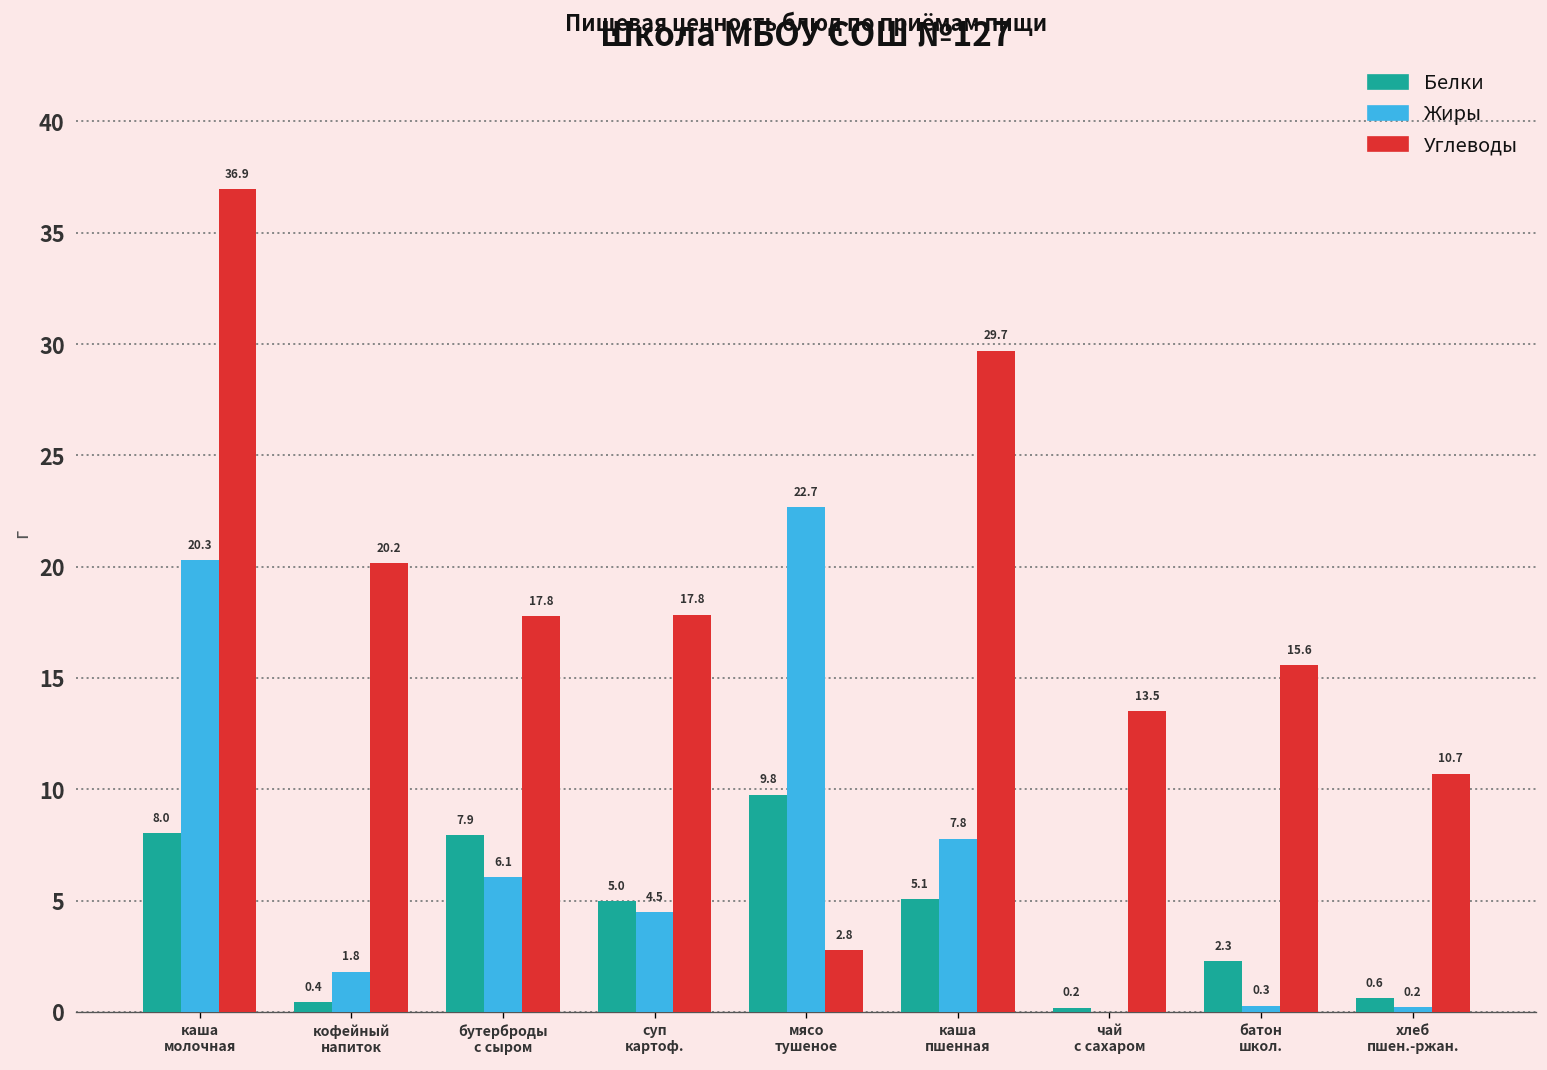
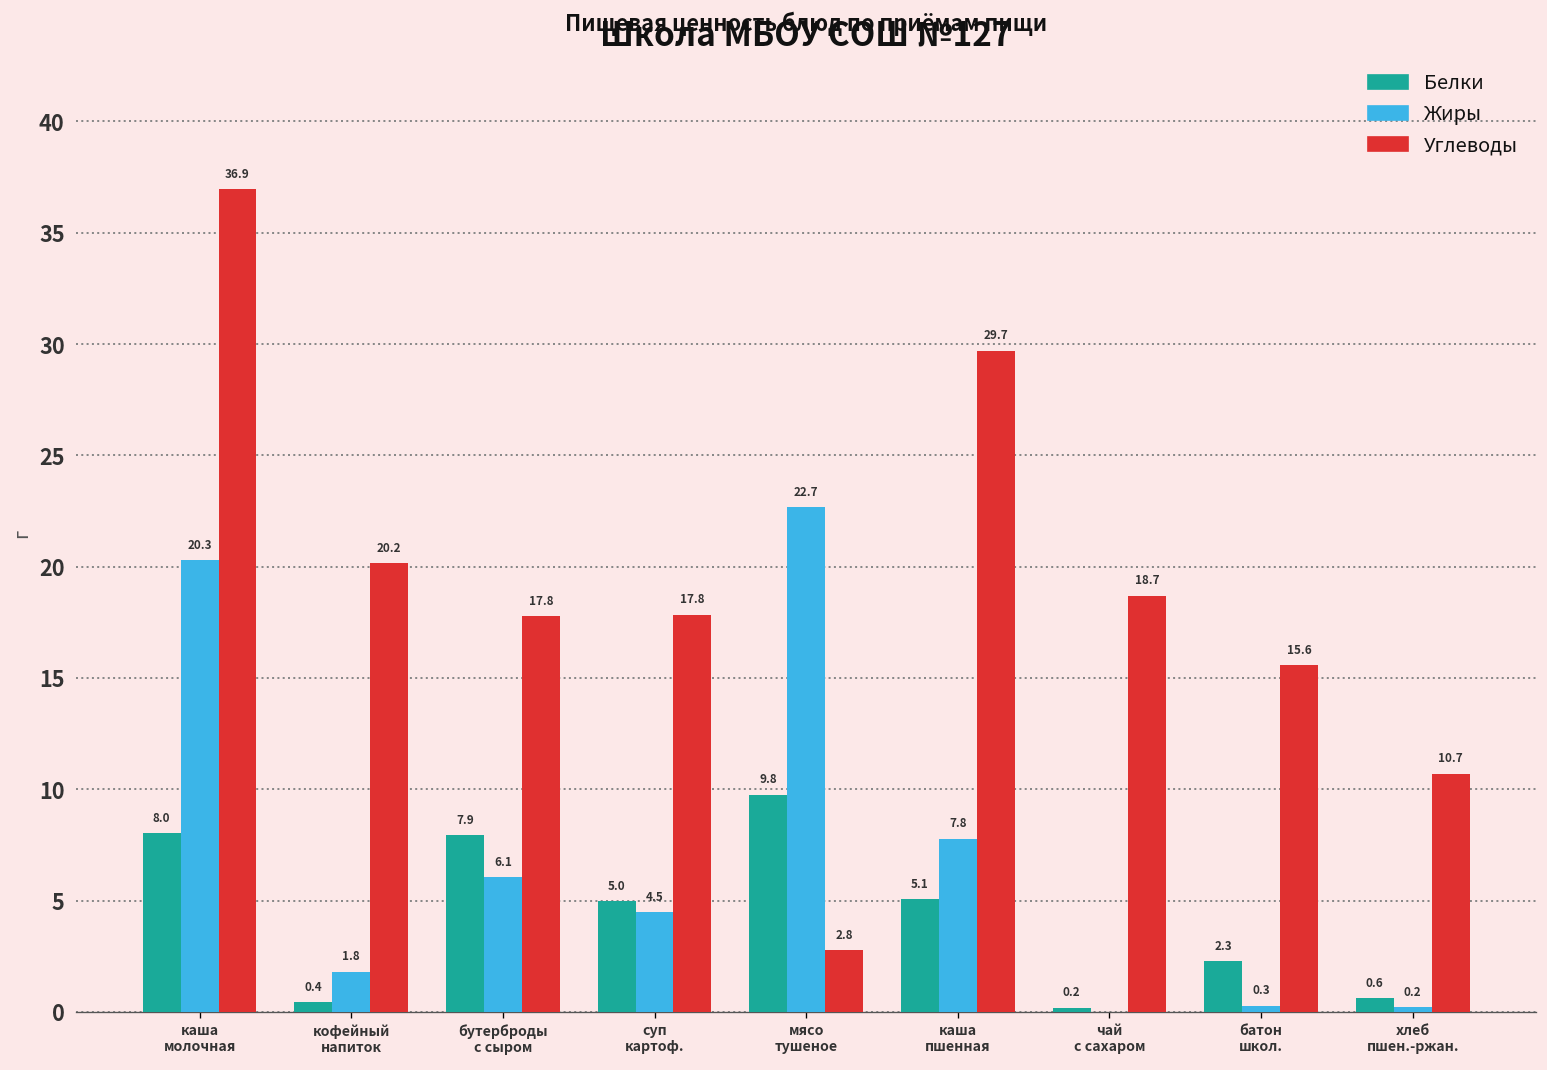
  {
    "Белки": {
      "каша молочная": 8.0,
      "кофейный напиток": 0.4,
      "бутерброды с сыром": 7.9,
      "суп картоф.": 5.0,
      "мясо тушеное": 9.8,
      "каша пшенная": 5.1,
      "чай с сахаром": 0.2,
      "батон школ.": 2.3,
      "хлеб пшен.-ржан.": 0.6
    },
    "Жиры": {
      "каша молочная": 20.3,
      "кофейный напиток": 1.8,
      "бутерброды с сыром": 6.1,
      "суп картоф.": 4.5,
      "мясо тушеное": 22.7,
      "каша пшенная": 7.8,
      "батон школ.": 0.3,
      "хлеб пшен.-ржан.": 0.2
    },
    "Углеводы": {
      "каша молочная": 36.9,
      "кофейный напиток": 20.2,
      "бутерброды с сыром": 17.8,
      "суп картоф.": 17.8,
      "мясо тушеное": 2.8,
      "каша пшенная": 29.7,
-     "чай с сахаром": 13.5,
+     "чай с сахаром": 18.7,
      "батон школ.": 15.6,
      "хлеб пшен.-ржан.": 10.7
    }
  }
